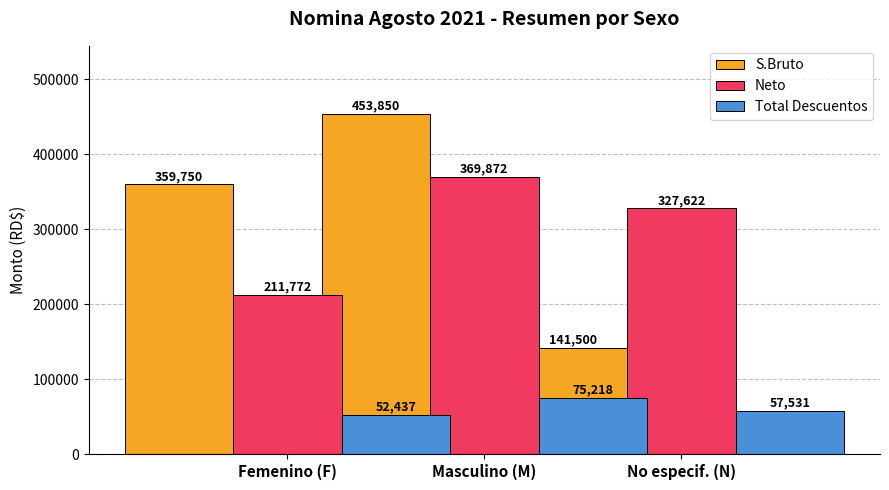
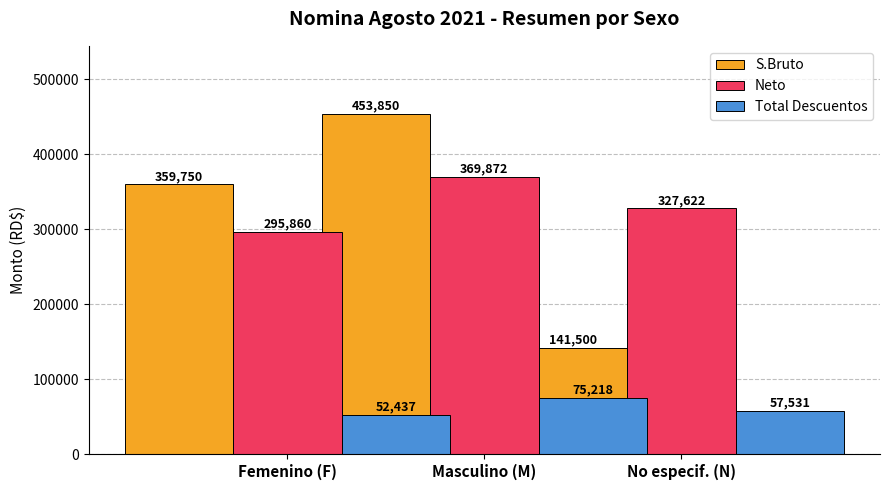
  {
    "Neto": {
-     "Femenino (F)": "211,772",
+     "Femenino (F)": "295,860",
      "Masculino (M)": "369,872",
      "No especif. (N)": "327,622"
    }
  }
